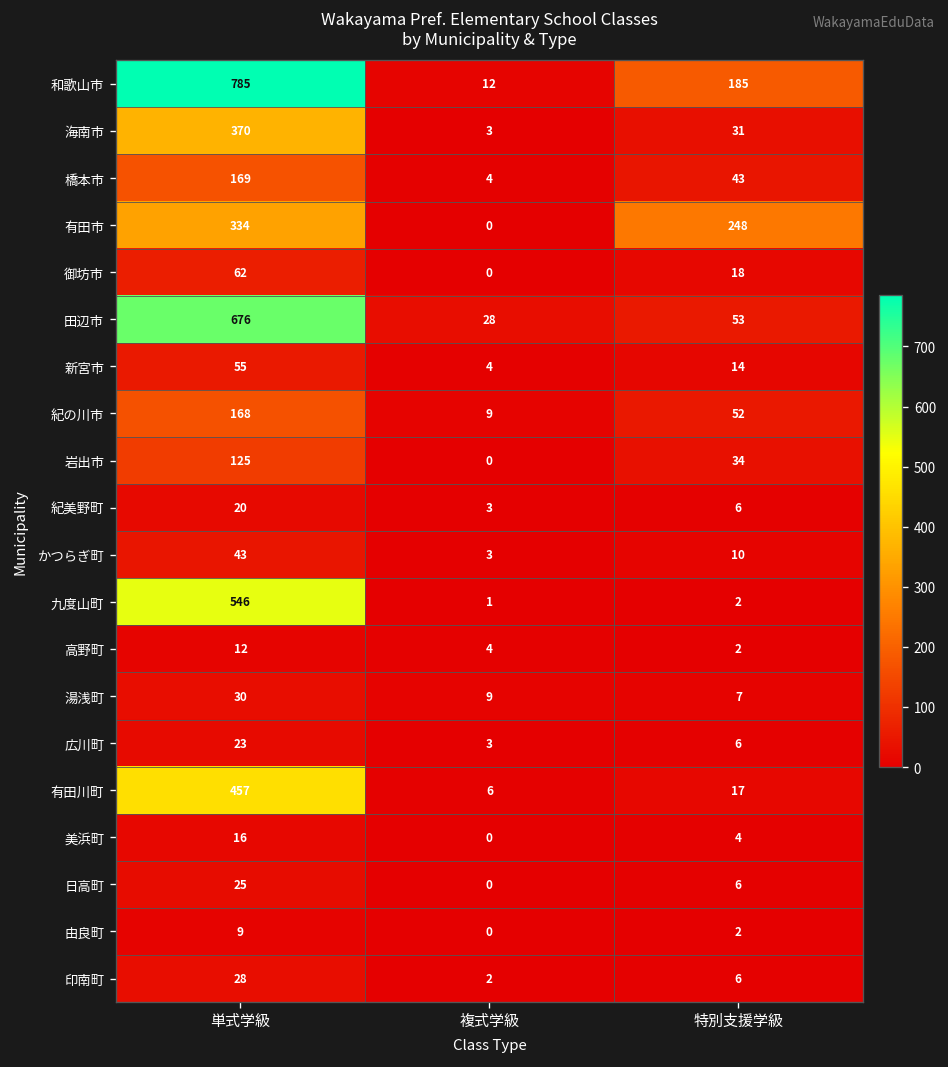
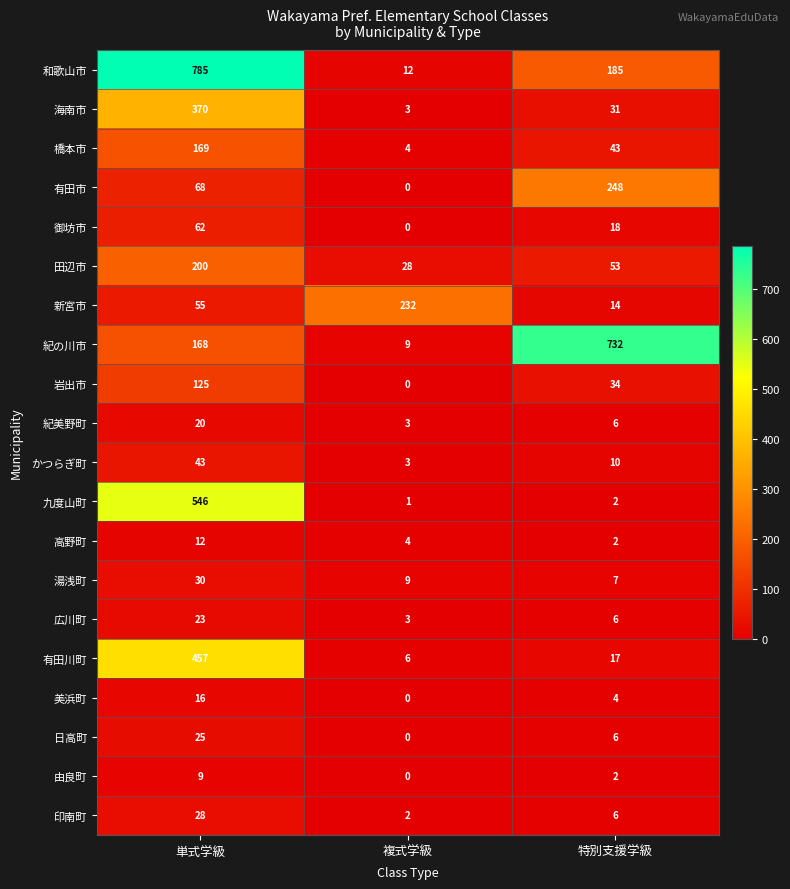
  {
    "和歌山市": {
      "単式学級": 785,
      "複式学級": 12,
      "特別支援学級": 185
    },
    "海南市": {
      "単式学級": 370,
      "複式学級": 3,
      "特別支援学級": 31
    },
    "橋本市": {
      "単式学級": 169,
      "複式学級": 4,
      "特別支援学級": 43
    },
    "有田市": {
-     "単式学級": 334,
+     "単式学級": 68,
      "複式学級": 0,
      "特別支援学級": 248
    },
    "御坊市": {
      "単式学級": 62,
      "複式学級": 0,
      "特別支援学級": 18
    },
    "田辺市": {
-     "単式学級": 676,
+     "単式学級": 200,
      "複式学級": 28,
      "特別支援学級": 53
    },
    "新宮市": {
      "単式学級": 55,
-     "複式学級": 4,
+     "複式学級": 232,
      "特別支援学級": 14
    },
    "紀の川市": {
      "単式学級": 168,
      "複式学級": 9,
-     "特別支援学級": 52
+     "特別支援学級": 732
    },
    "岩出市": {
      "単式学級": 125,
      "複式学級": 0,
      "特別支援学級": 34
    },
    "紀美野町": {
      "単式学級": 20,
      "複式学級": 3,
      "特別支援学級": 6
    },
    "かつらぎ町": {
      "単式学級": 43,
      "複式学級": 3,
      "特別支援学級": 10
    },
    "九度山町": {
      "単式学級": 546,
      "複式学級": 1,
      "特別支援学級": 2
    },
    "高野町": {
      "単式学級": 12,
      "複式学級": 4,
      "特別支援学級": 2
    },
    "湯浅町": {
      "単式学級": 30,
      "複式学級": 9,
      "特別支援学級": 7
    },
    "広川町": {
      "単式学級": 23,
      "複式学級": 3,
      "特別支援学級": 6
    },
    "有田川町": {
      "単式学級": 457,
      "複式学級": 6,
      "特別支援学級": 17
    },
    "美浜町": {
      "単式学級": 16,
      "複式学級": 0,
      "特別支援学級": 4
    },
    "日高町": {
      "単式学級": 25,
      "複式学級": 0,
      "特別支援学級": 6
    },
    "由良町": {
      "単式学級": 9,
      "複式学級": 0,
      "特別支援学級": 2
    },
    "印南町": {
      "単式学級": 28,
      "複式学級": 2,
      "特別支援学級": 6
    }
  }
